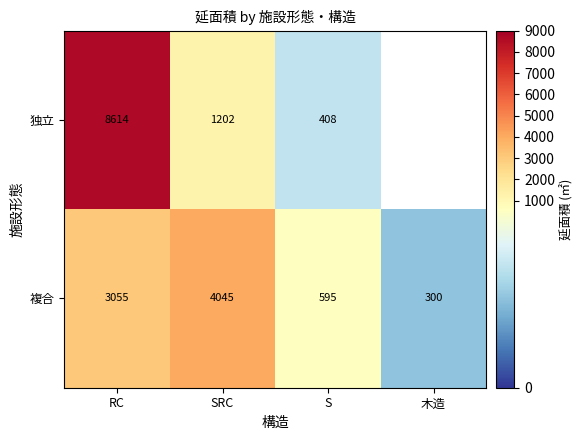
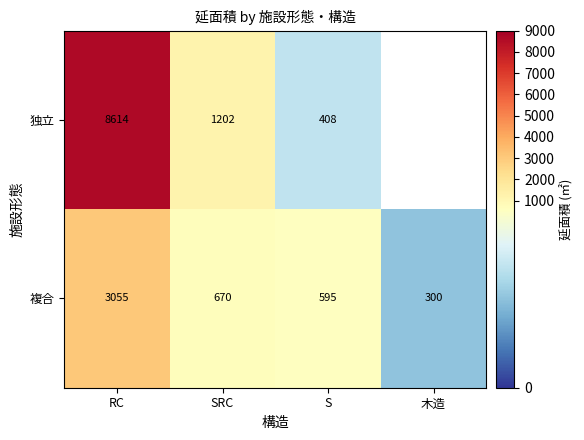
  {
    "独立": {
      "RC": 8614,
      "SRC": 1202,
      "S": 408
    },
    "複合": {
      "RC": 3055,
-     "SRC": 4045,
+     "SRC": 670,
      "S": 595,
      "木造": 300
    }
  }
